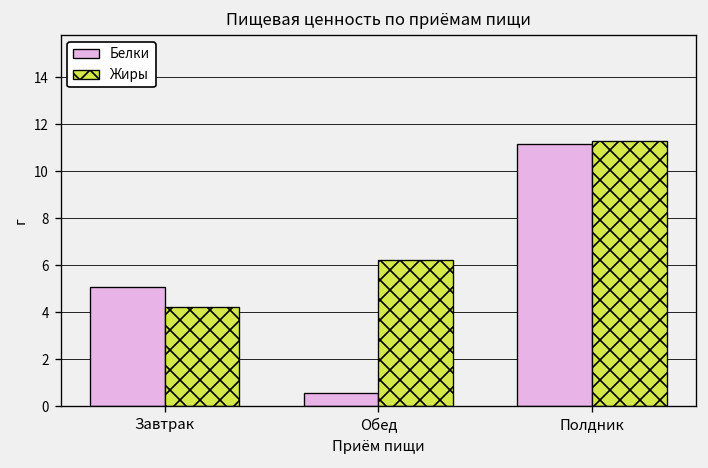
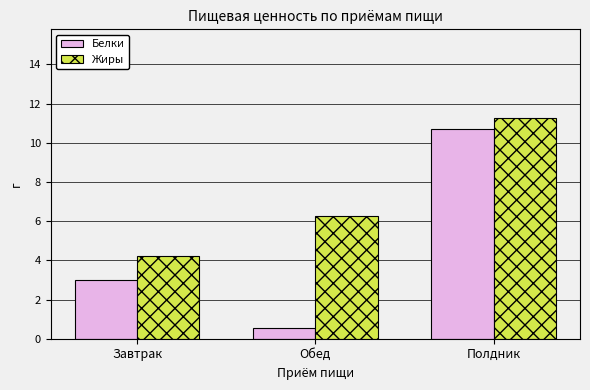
  {
    "Белки": {
-     "Завтрак": 5.1,
+     "Завтрак": 3.0,
      "Обед": 0.6,
-     "Полдник": 11.2
+     "Полдник": 10.7
    },
    "Жиры": {
      "Завтрак": 4.2,
      "Обед": 6.3,
      "Полдник": 11.3
    }
  }
